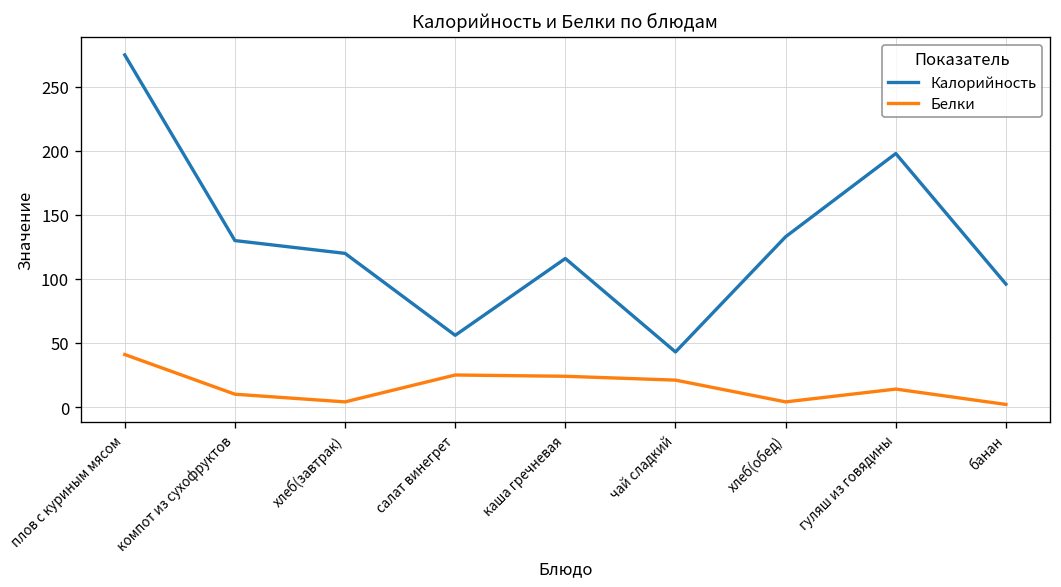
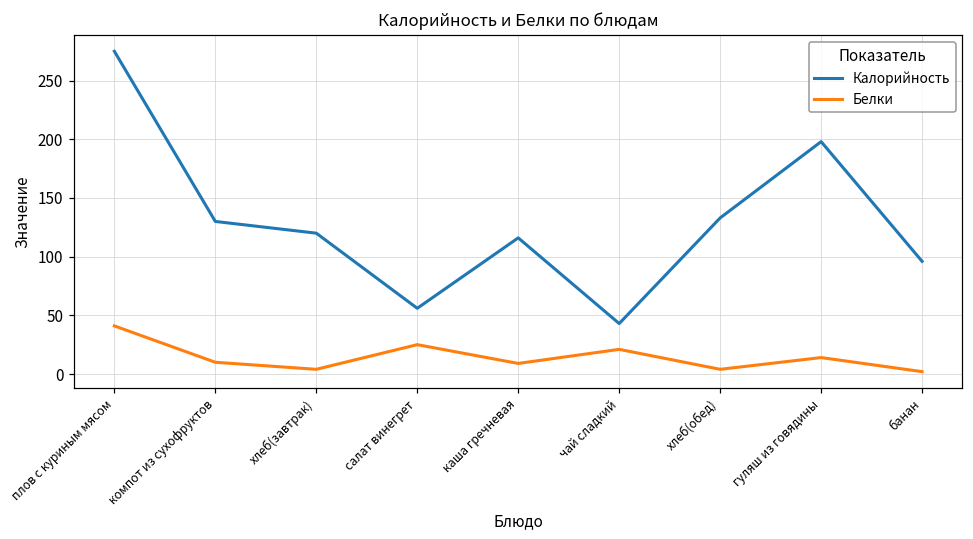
  {
    "Калорийность": {
      "плов с куриным мясом": 275,
      "компот из сухофруктов": 130,
      "хлеб(завтрак)": 120,
      "салат винегрет": 56,
      "каша гречневая": 116,
      "чай сладкий": 43,
      "хлеб(обед)": 133,
      "гуляш из говядины": 198,
      "банан": 96
    },
    "Белки": {
      "плов с куриным мясом": 41,
      "компот из сухофруктов": 10,
      "хлеб(завтрак)": 4,
      "салат винегрет": 25,
-     "каша гречневая": 24,
+     "каша гречневая": 9,
      "чай сладкий": 21,
      "хлеб(обед)": 4,
      "гуляш из говядины": 14,
      "банан": 2
    }
  }
